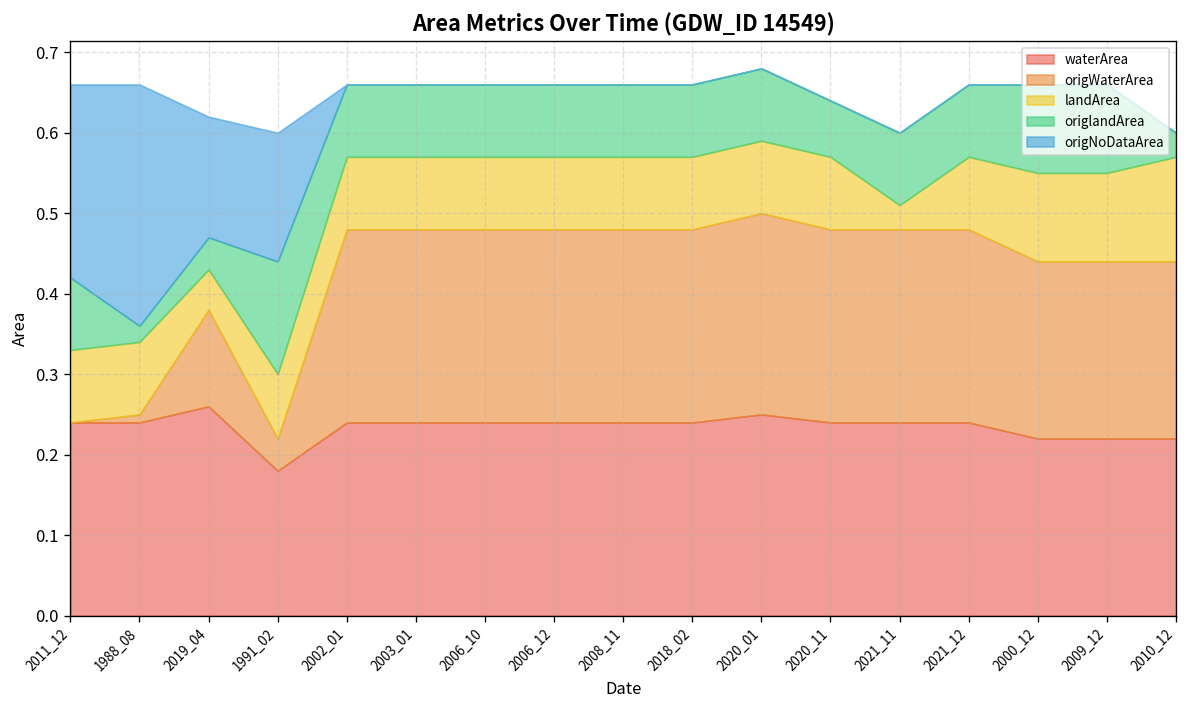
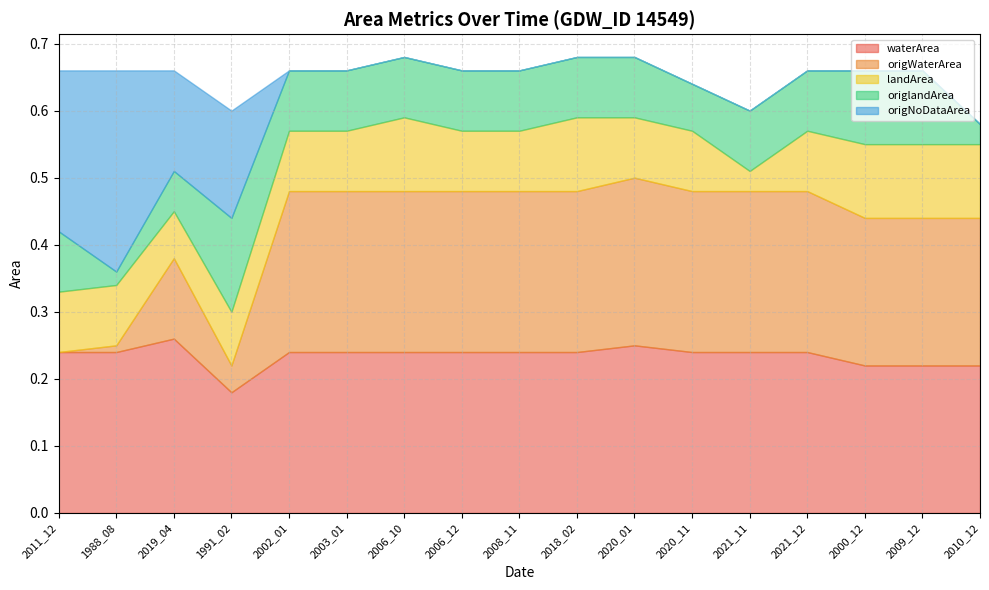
  {
    "landArea": {
      "2011_12": 0.09,
      "1988_08": 0.09,
-     "2019_04": 0.05,
+     "2019_04": 0.07,
      "1991_02": 0.08,
      "2002_01": 0.09,
      "2003_01": 0.09,
-     "2006_10": 0.09,
+     "2006_10": 0.11,
      "2006_12": 0.09,
      "2008_11": 0.09,
-     "2018_02": 0.09,
+     "2018_02": 0.11,
      "2020_01": 0.09,
      "2020_11": 0.09,
      "2021_11": 0.03,
      "2021_12": 0.09,
      "2000_12": 0.11,
      "2009_12": 0.11,
-     "2010_12": 0.13
+     "2010_12": 0.11
    },
    "origlandArea": {
      "2011_12": 0.09,
      "1988_08": 0.02,
-     "2019_04": 0.04,
+     "2019_04": 0.06,
      "1991_02": 0.14
    },
    "origNoDataArea": {
      "2011_12": 0.24,
      "1988_08": 0.30,
      "2019_04": 0.15,
      "1991_02": 0.16
    }
  }
